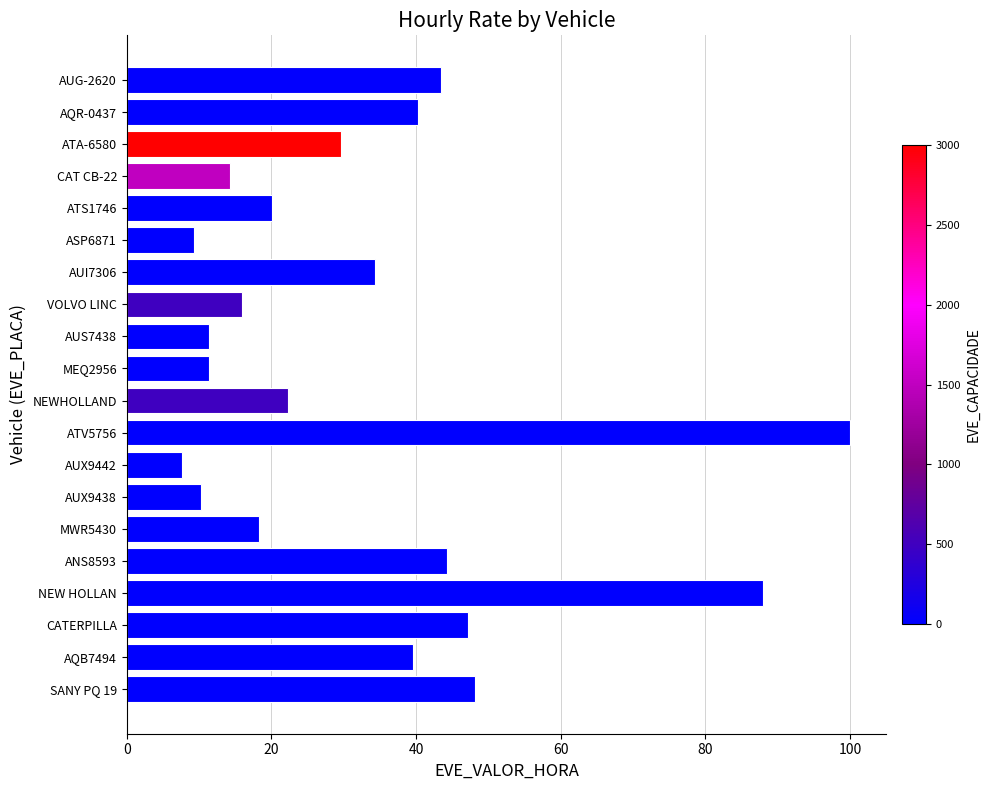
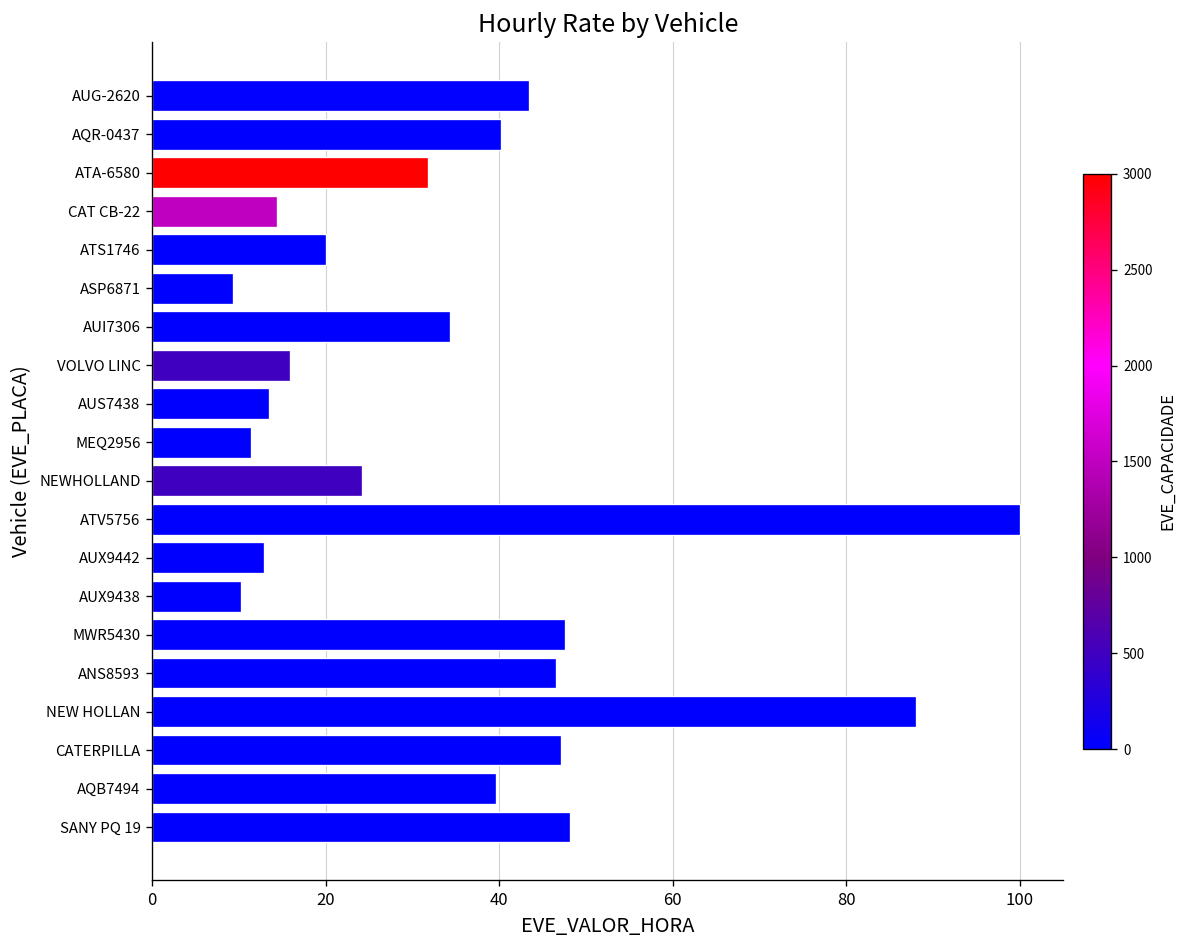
  {
    "AUG-2620": 43,
    "AQR-0437": 40,
-   "ATA-6580": 30,
+   "ATA-6580": 32,
    "CAT CB-22": 14,
    "ATS1746": 20,
    "ASP6871": 9,
    "AUI7306": 34,
    "VOLVO LINC": 16,
-   "AUS7438": 11,
+   "AUS7438": 13,
    "MEQ2956": 11,
-   "NEWHOLLAND": 22,
+   "NEWHOLLAND": 24,
    "ATV5756": 100,
-   "AUX9442": 8,
+   "AUX9442": 13,
    "AUX9438": 10,
-   "MWR5430": 18,
-   "ANS8593": 44,
+   "MWR5430": 48,
+   "ANS8593": 47,
    "NEW HOLLAN": 88,
    "CATERPILLA": 47,
    "AQB7494": 40,
    "SANY PQ 19": 48
  }
